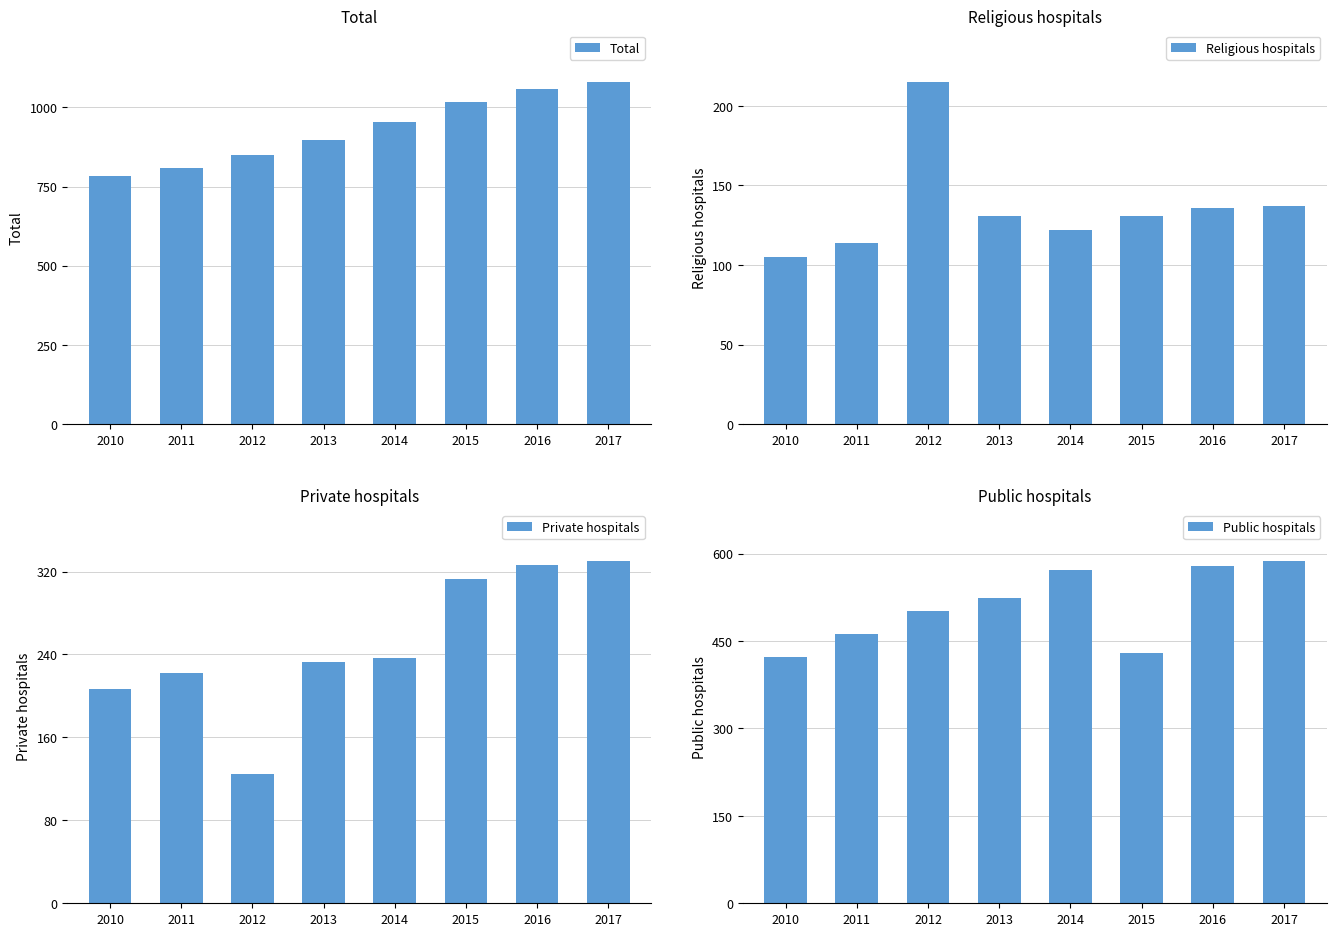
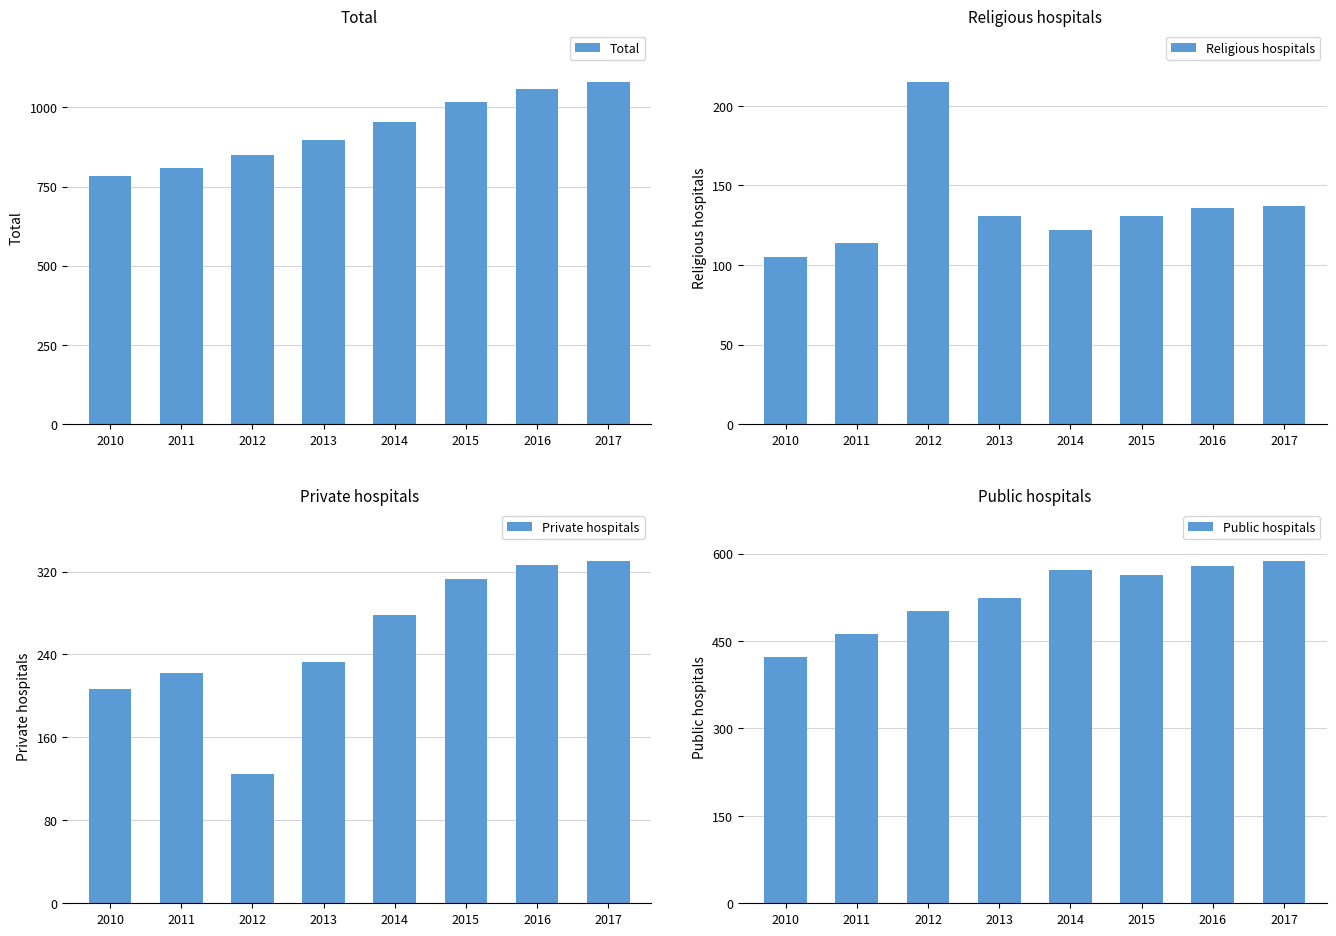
  {
    "Total": {
      "2010": 780,
      "2011": 810,
      "2012": 850,
      "2013": 900,
      "2014": 960,
      "2015": 1020,
      "2016": 1060,
      "2017": 1080
    },
    "Religious hospitals": {
      "2010": 105,
      "2011": 114,
      "2012": 215,
      "2013": 131,
      "2014": 122,
      "2015": 131,
      "2016": 136,
      "2017": 137
    },
    "Private hospitals": {
      "2010": 207,
      "2011": 222,
      "2012": 125,
      "2013": 233,
-     "2014": 237,
+     "2014": 278,
      "2015": 313,
      "2016": 326,
      "2017": 330
    },
    "Public hospitals": {
      "2010": 420,
      "2011": 460,
      "2012": 500,
      "2013": 520,
      "2014": 570,
-     "2015": 430,
+     "2015": 560,
      "2016": 580,
      "2017": 590
    }
  }
